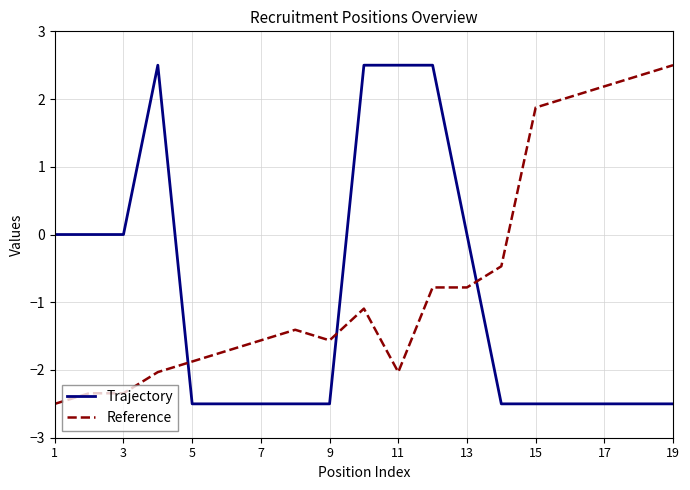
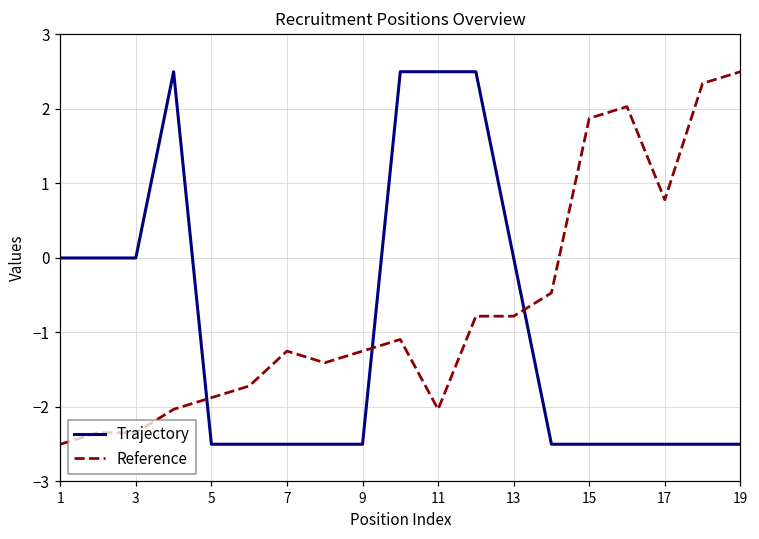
  {
    "Trajectory": {
      "1": 0.0,
      "3": 0.0,
      "5": -2.5,
      "7": -2.5,
      "9": -2.5,
      "11": 2.5,
      "13": 0.0,
      "15": -2.5,
      "17": -2.5,
      "19": -2.5
    },
    "Reference": {
      "1": -2.5,
      "5": -1.9,
-     "7": -1.6,
-     "9": -1.6,
+     "7": -1.3,
+     "9": -1.3,
      "11": -2.0,
      "13": -0.8,
      "15": 1.9,
-     "17": 2.2,
+     "17": 0.8,
      "19": 2.5
    }
  }
